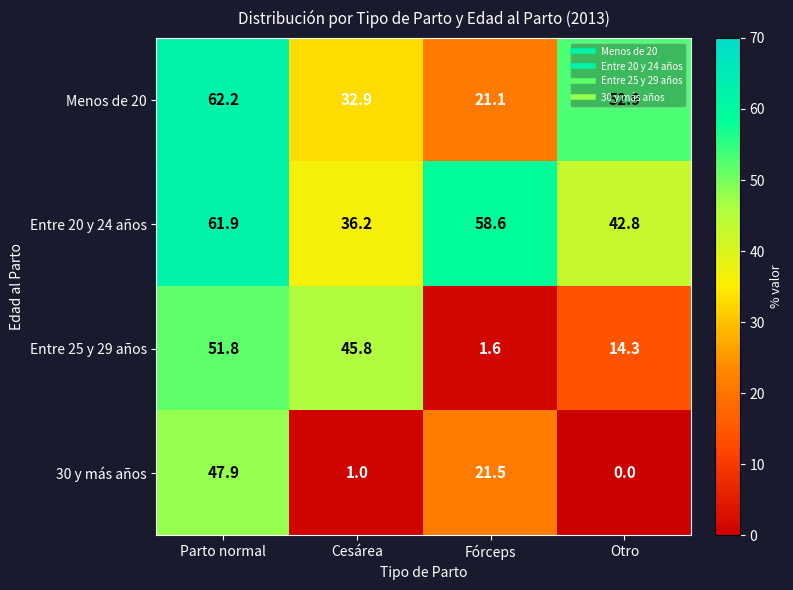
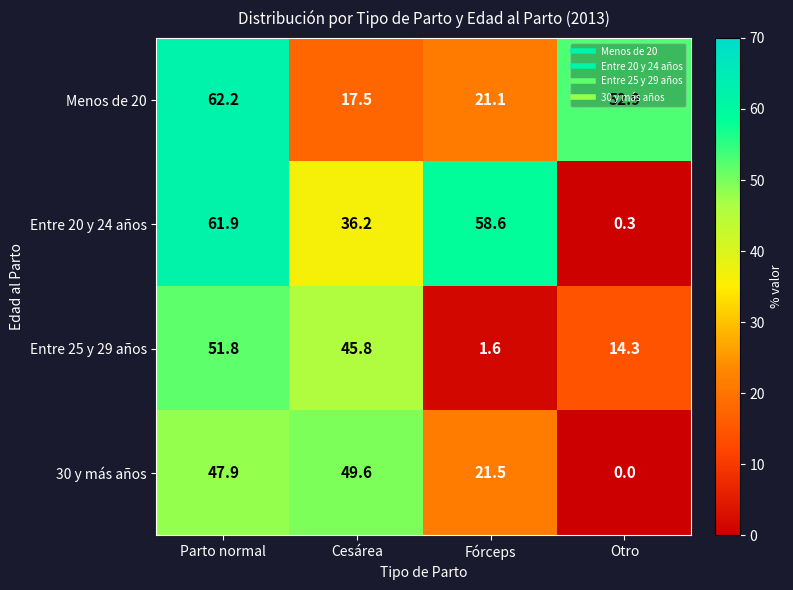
  {
    "Menos de 20": {
      "Parto normal": 62.2,
-     "Cesárea": 32.9,
+     "Cesárea": 17.5,
      "Fórceps": 21.1
    },
    "Entre 20 y 24 años": {
      "Parto normal": 61.9,
      "Cesárea": 36.2,
      "Fórceps": 58.6,
-     "Otro": 42.8
+     "Otro": 0.3
    },
    "Entre 25 y 29 años": {
      "Parto normal": 51.8,
      "Cesárea": 45.8,
      "Fórceps": 1.6,
      "Otro": 14.3
    },
    "30 y más años": {
      "Parto normal": 47.9,
-     "Cesárea": 1.0,
+     "Cesárea": 49.6,
      "Fórceps": 21.5,
      "Otro": 0.0
    }
  }
